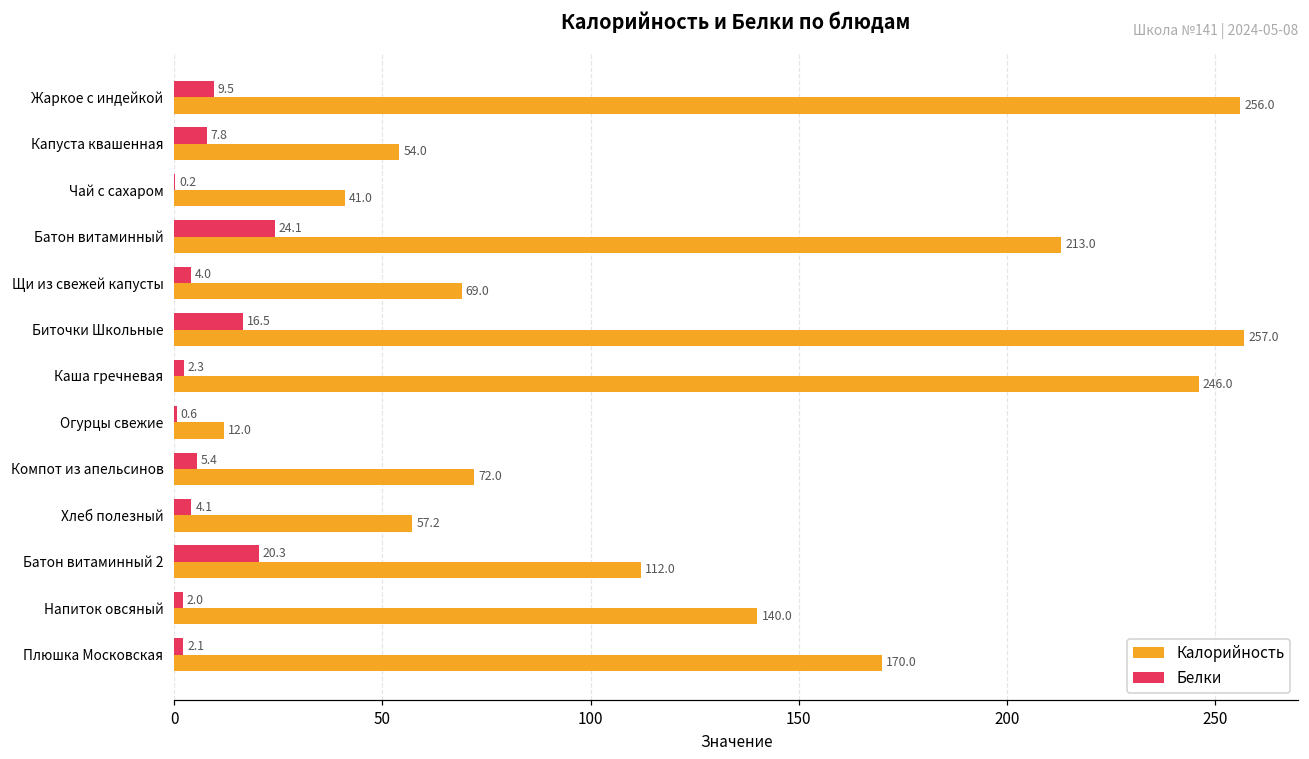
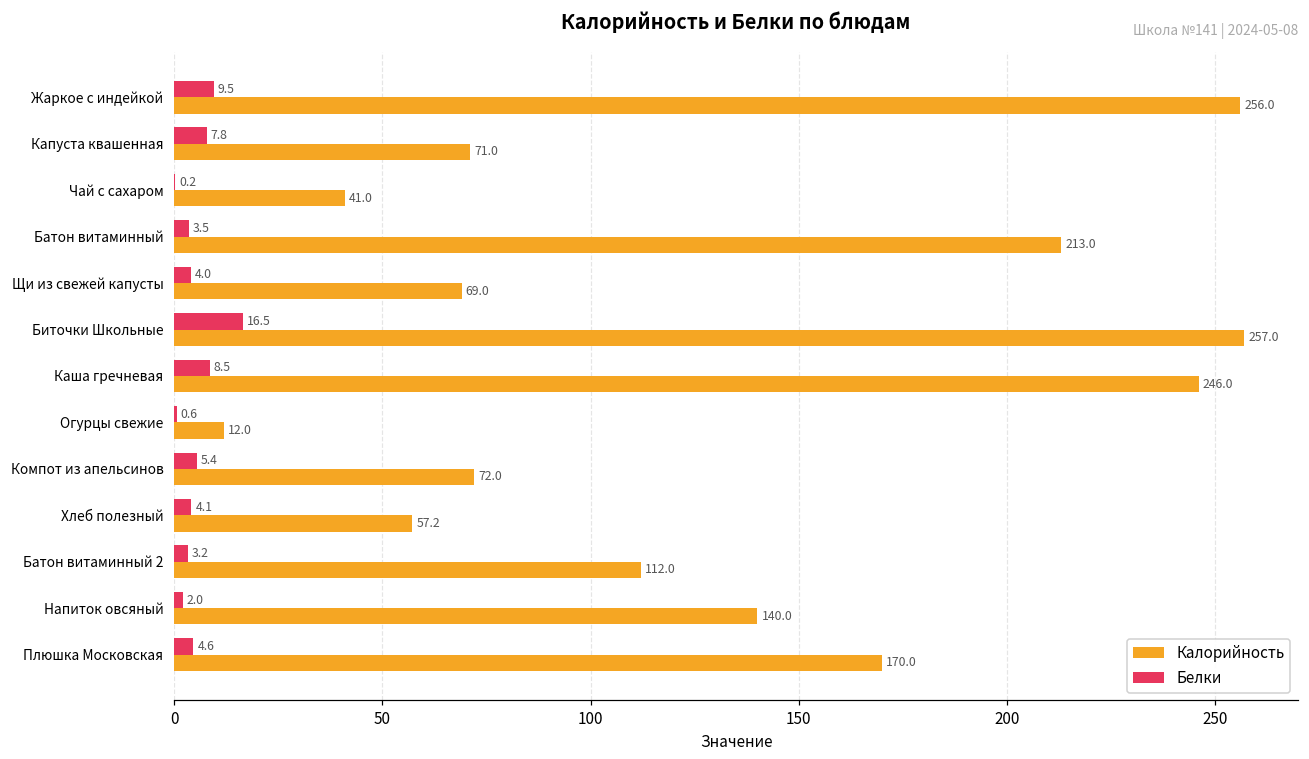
  {
    "Калорийность": {
      "Жаркое с индейкой": 256.0,
-     "Капуста квашенная": 54.0,
+     "Капуста квашенная": 71.0,
      "Чай с сахаром": 41.0,
      "Батон витаминный": 213.0,
      "Щи из свежей капусты": 69.0,
      "Биточки Школьные": 257.0,
      "Каша гречневая": 246.0,
      "Огурцы свежие": 12.0,
      "Компот из апельсинов": 72.0,
      "Хлеб полезный": 57.2,
      "Батон витаминный 2": 112.0,
      "Напиток овсяный": 140.0,
      "Плюшка Московская": 170.0
    },
    "Белки": {
      "Жаркое с индейкой": 9.5,
      "Капуста квашенная": 7.8,
      "Чай с сахаром": 0.2,
-     "Батон витаминный": 24.1,
+     "Батон витаминный": 3.5,
      "Щи из свежей капусты": 4.0,
      "Биточки Школьные": 16.5,
-     "Каша гречневая": 2.3,
+     "Каша гречневая": 8.5,
      "Огурцы свежие": 0.6,
      "Компот из апельсинов": 5.4,
      "Хлеб полезный": 4.1,
-     "Батон витаминный 2": 20.3,
+     "Батон витаминный 2": 3.2,
      "Напиток овсяный": 2.0,
-     "Плюшка Московская": 2.1
+     "Плюшка Московская": 4.6
    }
  }
